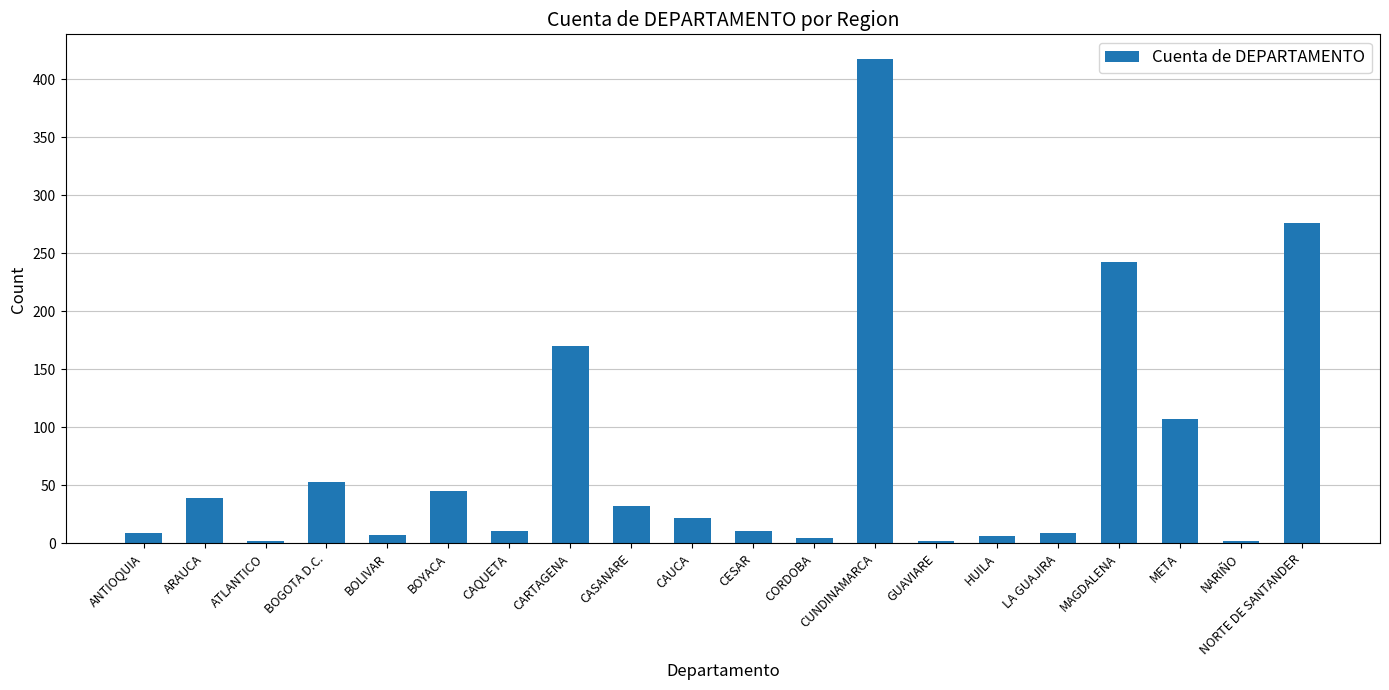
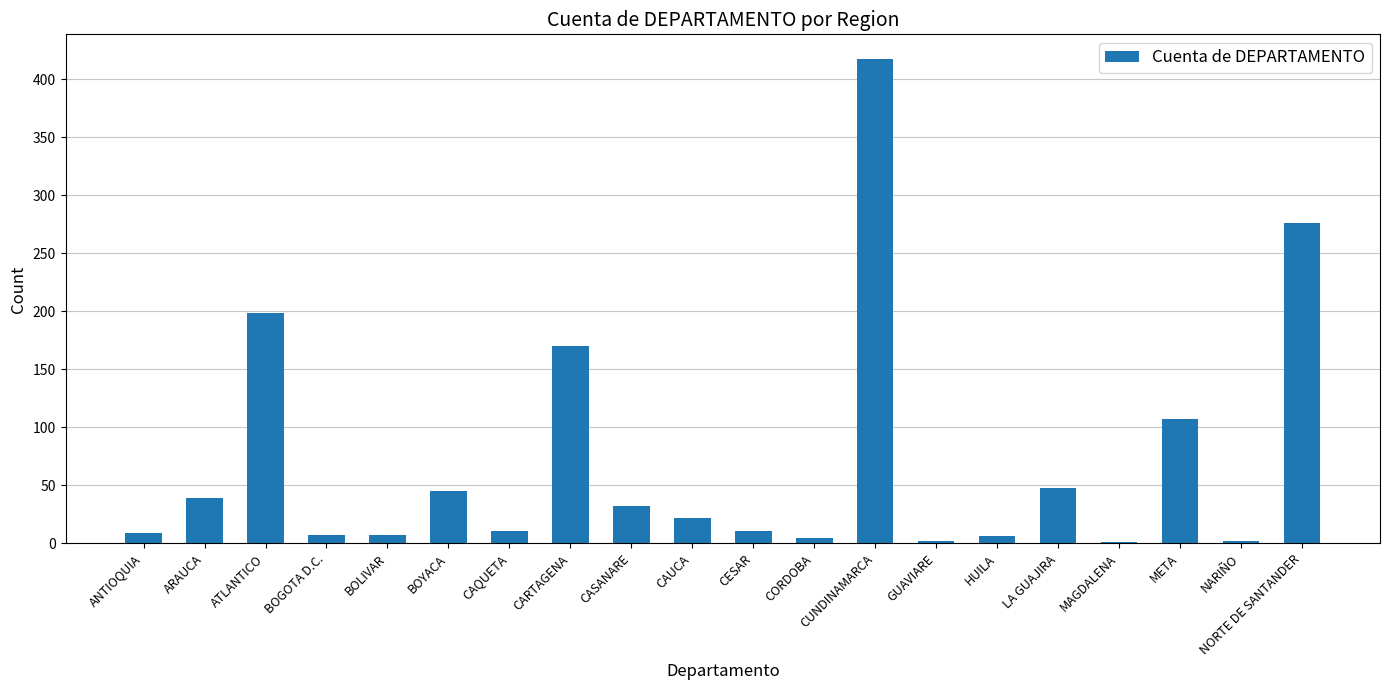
  {
    "ANTIOQUIA": 9,
    "ARAUCA": 39,
-   "ATLANTICO": 2,
-   "BOGOTA D.C.": 53,
+   "ATLANTICO": 199,
+   "BOGOTA D.C.": 7,
    "BOLIVAR": 7,
    "BOYACA": 45,
    "CAQUETA": 11,
    "CARTAGENA": 170,
    "CASANARE": 32,
    "CAUCA": 22,
    "CESAR": 11,
    "CORDOBA": 5,
    "CUNDINAMARCA": 418,
    "HUILA": 6,
-   "LA GUAJIRA": 9,
-   "MAGDALENA": 243,
+   "LA GUAJIRA": 48,
+   "MAGDALENA": 1,
    "META": 107,
    "NORTE DE SANTANDER": 276
  }
